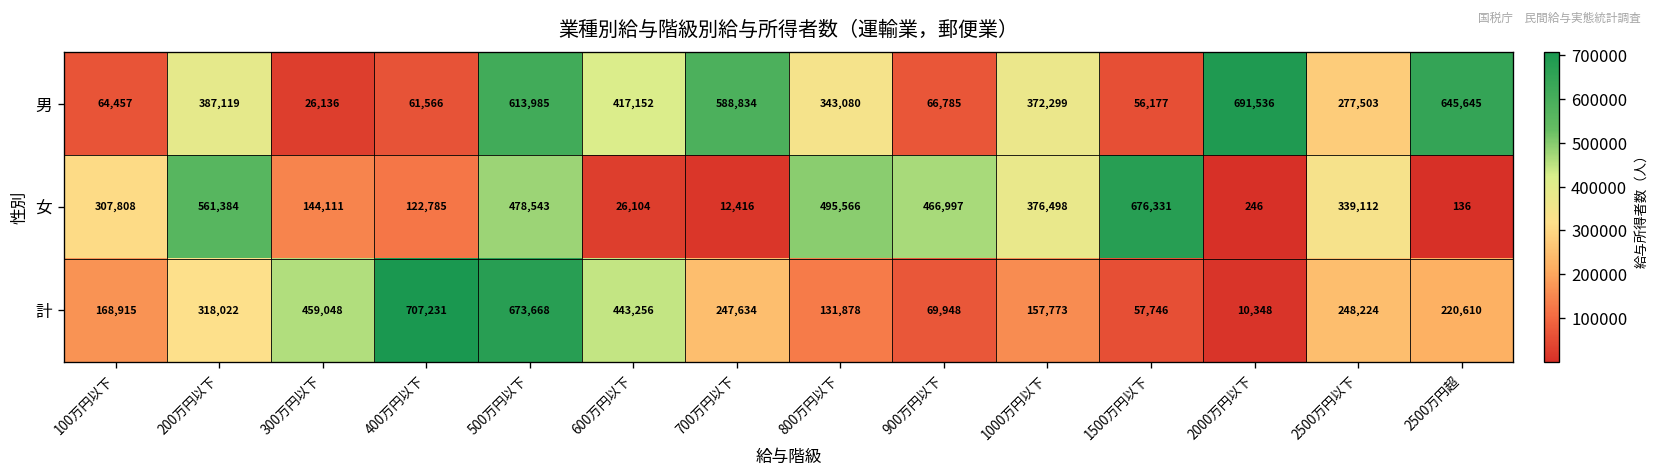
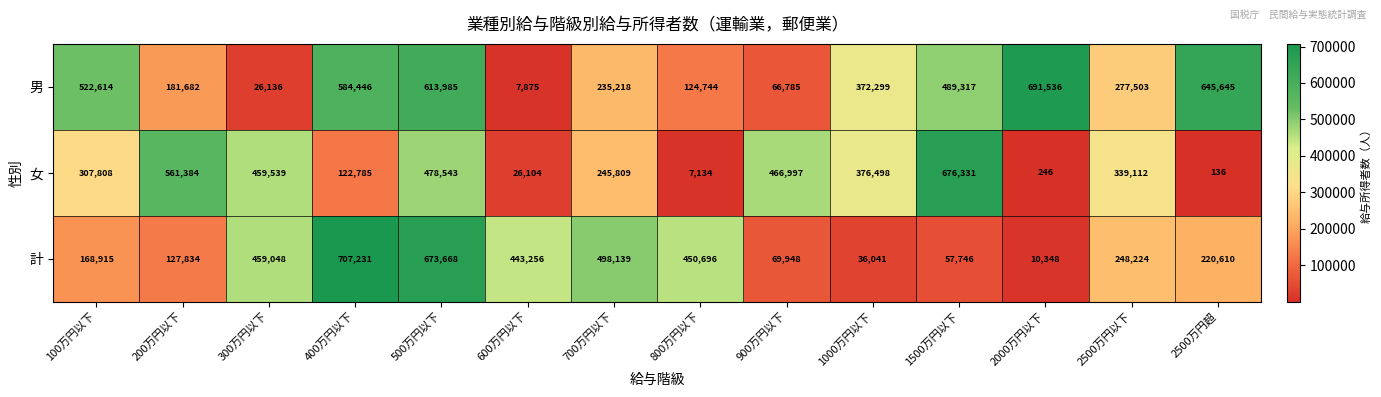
  {
    "男": {
-     "100万円以下": "64,457",
-     "200万円以下": "387,119",
+     "100万円以下": "522,614",
+     "200万円以下": "181,682",
      "300万円以下": "26,136",
-     "400万円以下": "61,566",
+     "400万円以下": "584,446",
      "500万円以下": "613,985",
-     "600万円以下": "417,152",
-     "700万円以下": "588,834",
-     "800万円以下": "343,080",
+     "600万円以下": "7,875",
+     "700万円以下": "235,218",
+     "800万円以下": "124,744",
      "900万円以下": "66,785",
      "1000万円以下": "372,299",
-     "1500万円以下": "56,177",
+     "1500万円以下": "489,317",
      "2000万円以下": "691,536",
      "2500万円以下": "277,503",
      "2500万円超": "645,645"
    },
    "女": {
      "100万円以下": "307,808",
      "200万円以下": "561,384",
-     "300万円以下": "144,111",
+     "300万円以下": "459,539",
      "400万円以下": "122,785",
      "500万円以下": "478,543",
      "600万円以下": "26,104",
-     "700万円以下": "12,416",
-     "800万円以下": "495,566",
+     "700万円以下": "245,809",
+     "800万円以下": "7,134",
      "900万円以下": "466,997",
      "1000万円以下": "376,498",
      "1500万円以下": "676,331",
      "2000万円以下": "246",
      "2500万円以下": "339,112",
      "2500万円超": "136"
    },
    "計": {
      "100万円以下": "168,915",
-     "200万円以下": "318,022",
+     "200万円以下": "127,834",
      "300万円以下": "459,048",
      "400万円以下": "707,231",
      "500万円以下": "673,668",
      "600万円以下": "443,256",
-     "700万円以下": "247,634",
-     "800万円以下": "131,878",
+     "700万円以下": "498,139",
+     "800万円以下": "450,696",
      "900万円以下": "69,948",
-     "1000万円以下": "157,773",
+     "1000万円以下": "36,041",
      "1500万円以下": "57,746",
      "2000万円以下": "10,348",
      "2500万円以下": "248,224",
      "2500万円超": "220,610"
    }
  }
